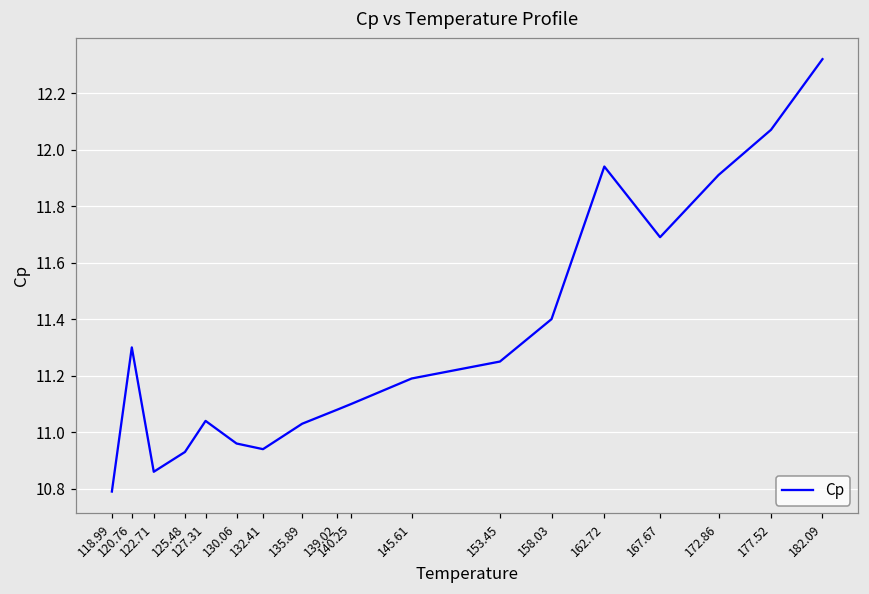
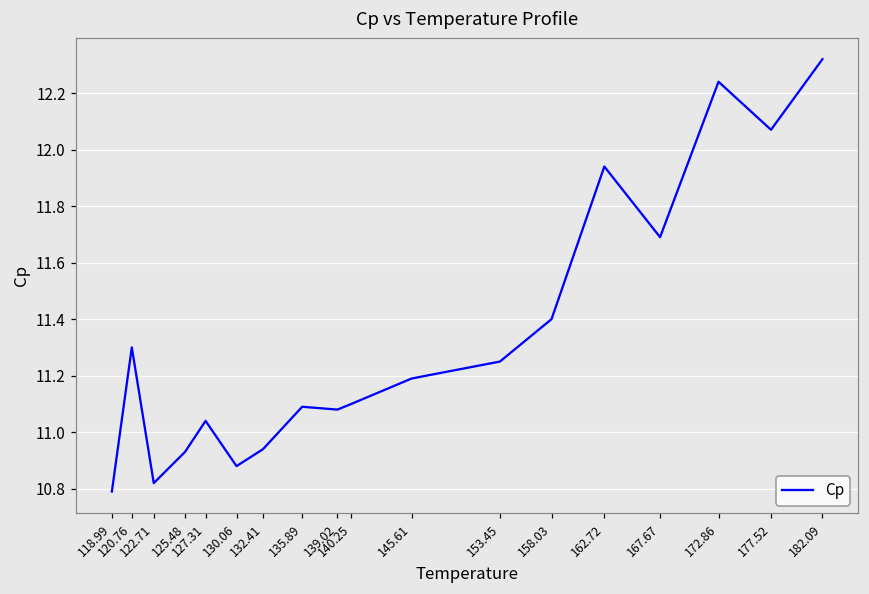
  {
    "118.99": 10.79,
    "120.76": 11.30,
-   "122.71": 10.86,
+   "122.71": 10.82,
    "125.48": 10.93,
    "127.31": 11.04,
-   "130.06": 10.96,
+   "130.06": 10.88,
    "132.41": 10.94,
-   "135.89": 11.03,
+   "135.89": 11.09,
    "139.02": 11.08,
    "140.25": 11.10,
    "145.61": 11.19,
    "153.45": 11.25,
    "158.03": 11.40,
    "162.72": 11.94,
    "167.67": 11.69,
-   "172.86": 11.91,
+   "172.86": 12.24,
    "177.52": 12.07,
    "182.09": 12.32
  }
